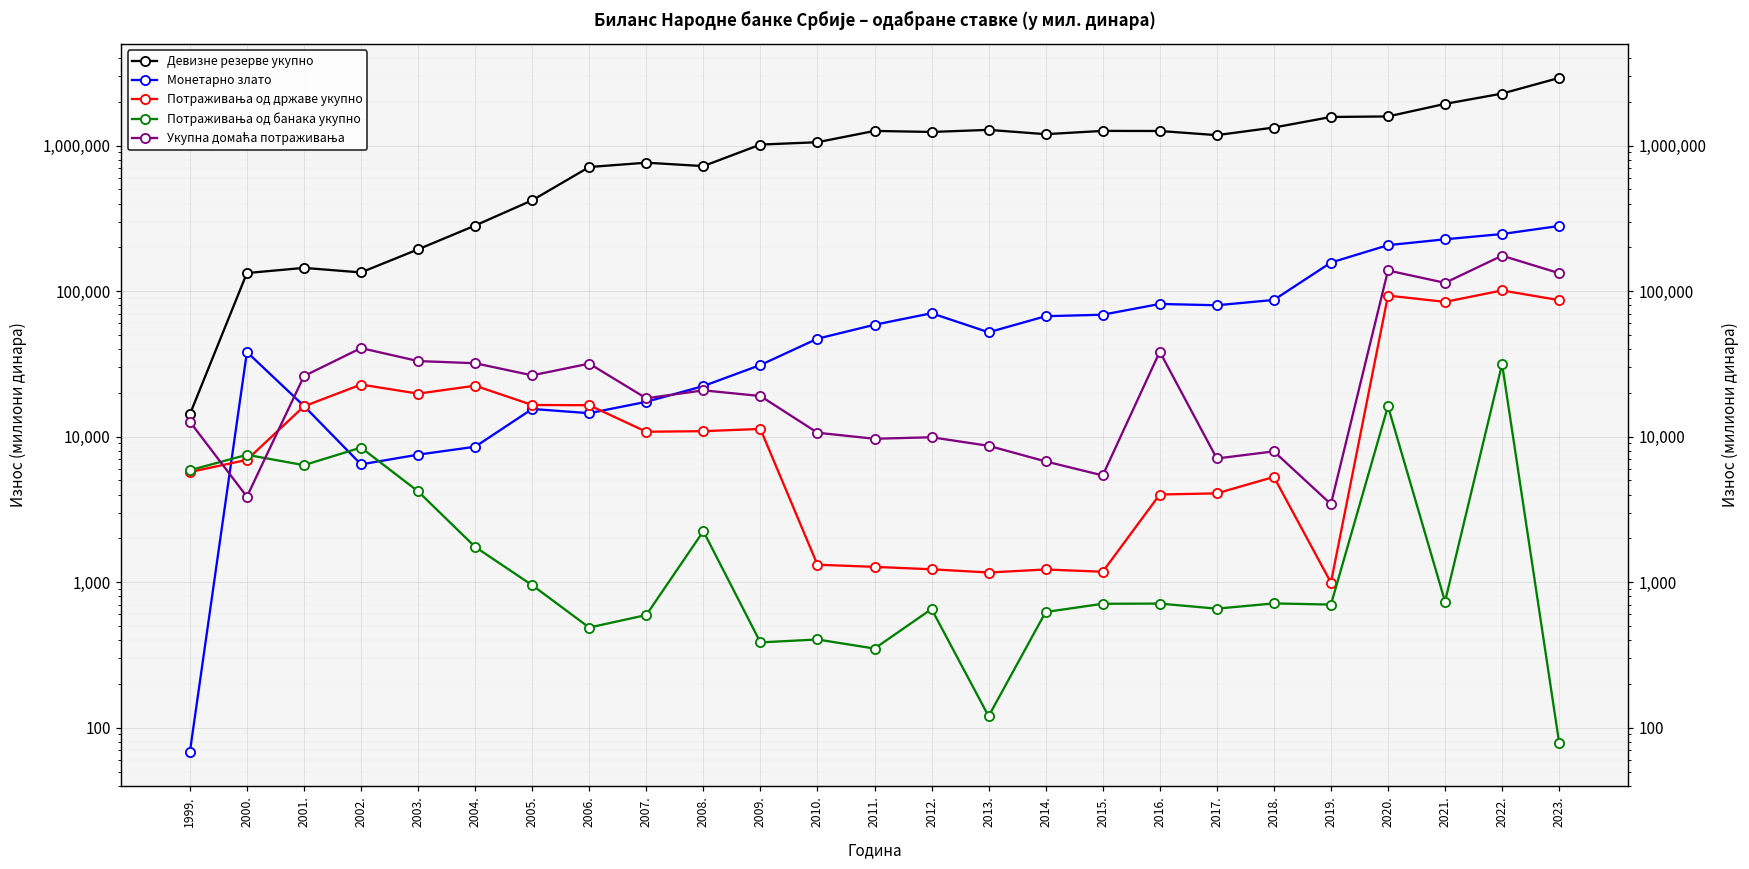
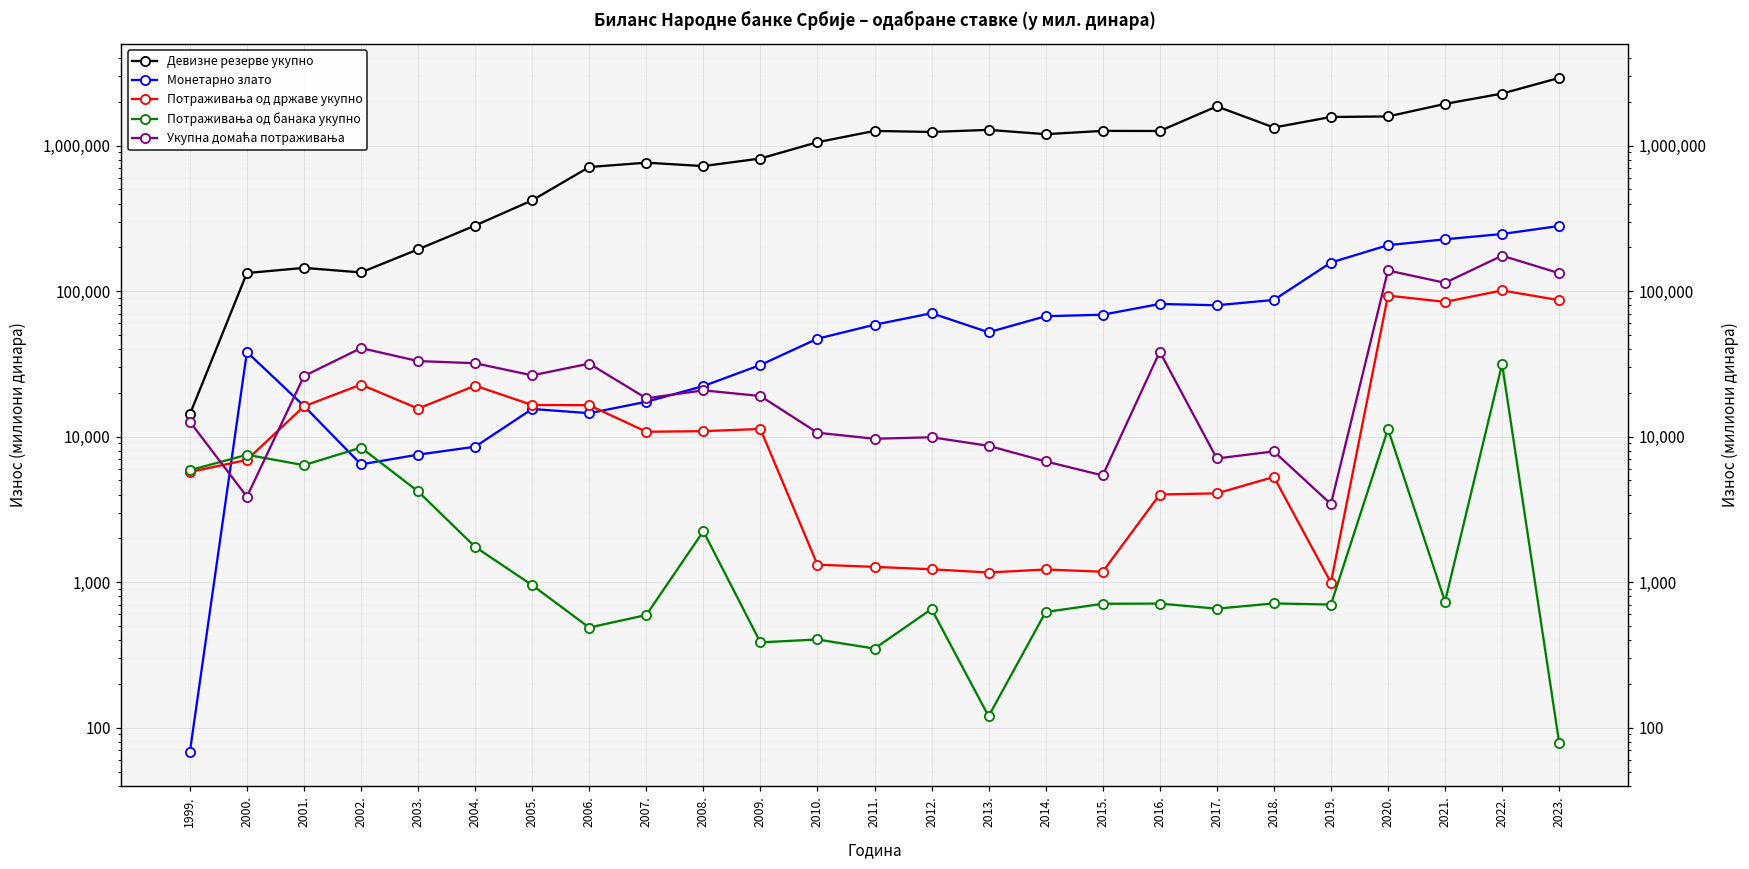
  {
    "Девизне резерве укупно": {
      "1999.": "14,000",
      "2000.": "130,000",
      "2001.": "140,000",
      "2002.": "130,000",
      "2003.": "190,000",
      "2004.": "280,000",
      "2005.": "420,000",
      "2006.": "700,000",
      "2007.": "800,000",
      "2008.": "700,000",
-     "2009.": "1,000,000",
+     "2009.": "800,000",
      "2010.": "1,100,000",
      "2011.": "1,300,000",
      "2012.": "1,200,000",
      "2013.": "1,300,000",
      "2014.": "1,200,000",
      "2015.": "1,300,000",
      "2016.": "1,300,000",
-     "2017.": "1,200,000",
+     "2017.": "1,900,000",
      "2018.": "1,300,000",
      "2019.": "1,600,000",
      "2020.": "1,600,000",
      "2021.": "1,900,000",
      "2022.": "2,300,000",
      "2023.": "2,900,000"
    },
    "Монетарно злато": {
      "1999.": "70",
      "2000.": "38,000",
      "2002.": "6,000",
      "2003.": "8,000",
      "2004.": "9,000",
      "2005.": "16,000",
      "2006.": "15,000",
      "2007.": "17,000",
      "2008.": "22,000",
      "2009.": "31,000",
      "2010.": "47,000",
      "2011.": "60,000",
      "2012.": "70,000",
      "2013.": "52,000",
      "2014.": "70,000",
      "2015.": "70,000",
      "2016.": "80,000",
      "2017.": "80,000",
      "2018.": "90,000",
      "2019.": "160,000",
      "2020.": "210,000",
      "2021.": "230,000",
      "2022.": "250,000",
      "2023.": "280,000"
    },
    "Потраживања од државе укупно": {
      "2000.": "7,000",
      "2002.": "23,000",
-     "2003.": "20,000",
+     "2003.": "16,000",
      "2004.": "22,000",
      "2005.": "17,000",
      "2006.": "16,000",
      "2007.": "11,000",
      "2008.": "11,000",
      "2009.": "11,000",
      "2010.": "1,300",
      "2011.": "1,300",
      "2012.": "1,200",
      "2013.": "1,200",
      "2014.": "1,200",
      "2015.": "1,200",
      "2016.": "4,000",
      "2017.": "4,100",
      "2018.": "5,300",
      "2019.": "1,000",
      "2020.": "90,000",
      "2021.": "80,000",
      "2022.": "100,000",
      "2023.": "90,000"
    },
    "Потраживања од банака укупно": {
      "2000.": "8,000",
      "2001.": "6,000",
      "2002.": "8,000",
      "2003.": "4,200",
      "2004.": "1,700",
      "2005.": "1,000",
      "2006.": "490",
      "2007.": "600",
      "2008.": "2,200",
      "2009.": "390",
      "2010.": "400",
      "2011.": "350",
      "2012.": "700",
      "2013.": "120",
      "2014.": "600",
      "2015.": "700",
      "2016.": "700",
      "2017.": "700",
      "2018.": "700",
      "2019.": "700",
-     "2020.": "16,000",
+     "2020.": "11,000",
      "2021.": "700",
      "2022.": "32,000",
      "2023.": "80"
    },
    "Укупна домаћа потраживања": {
      "1999.": "13,000",
      "2000.": "3,900",
      "2001.": "26,000",
      "2002.": "41,000",
      "2003.": "33,000",
      "2004.": "32,000",
      "2005.": "26,000",
      "2006.": "32,000",
      "2007.": "18,000",
      "2008.": "21,000",
      "2009.": "19,000",
      "2010.": "11,000",
      "2011.": "10,000",
      "2012.": "10,000",
      "2013.": "9,000",
      "2014.": "7,000",
      "2015.": "5,400",
      "2016.": "38,000",
      "2017.": "7,000",
      "2018.": "8,000",
      "2019.": "3,400",
      "2020.": "140,000",
      "2021.": "110,000",
      "2022.": "180,000",
      "2023.": "130,000"
    }
  }
